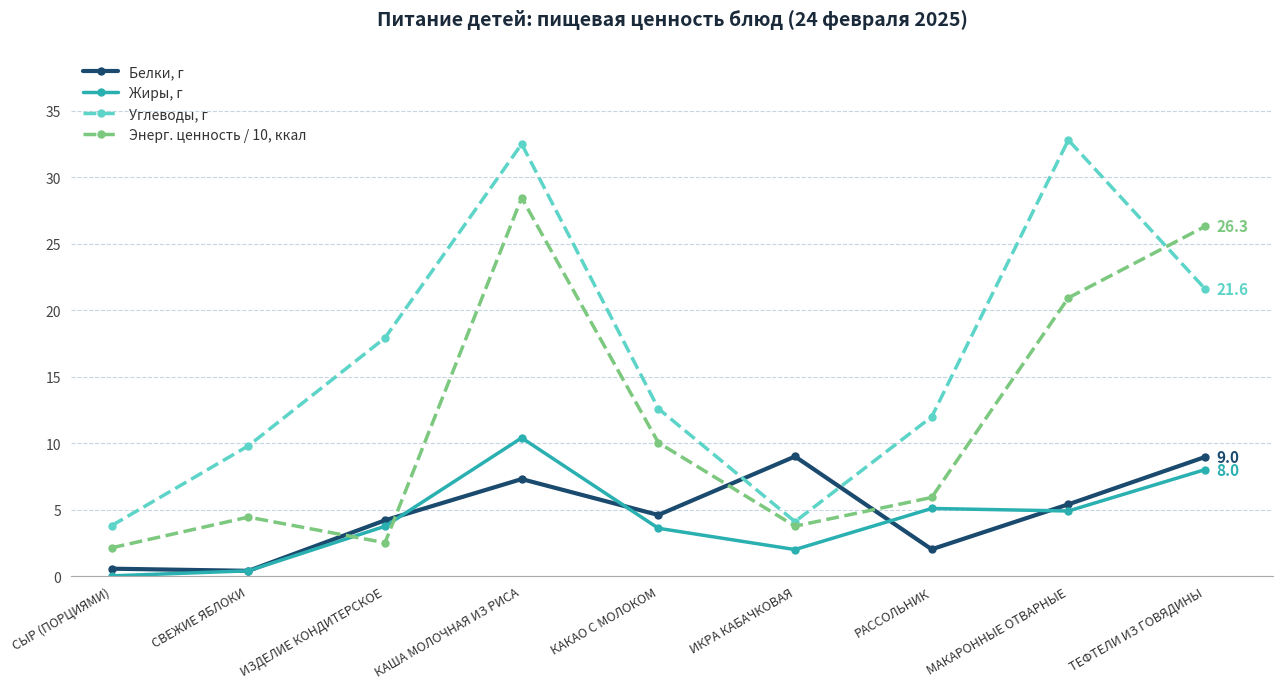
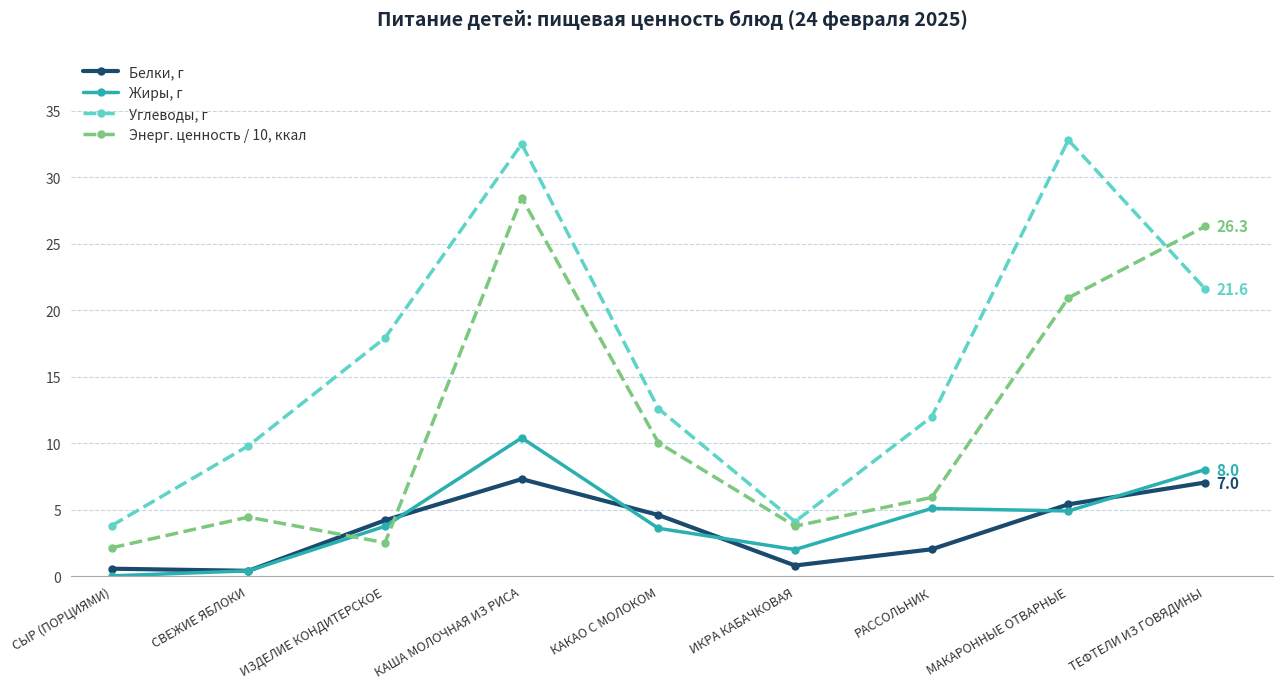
  {
    "Белки, г": {
-     "ИКРА КАБАЧКОВАЯ": 9.0,
-     "ТЕФТЕЛИ ИЗ ГОВЯДИНЫ": 9.0
+     "ИКРА КАБАЧКОВАЯ": 0.8,
+     "ТЕФТЕЛИ ИЗ ГОВЯДИНЫ": 7.0
    },
    "Жиры, г": {
      "СЫР (ПОРЦИЯМИ)": 0.0,
      "ИЗДЕЛИЕ КОНДИТЕРСКОЕ": 3.8,
      "КАША МОЛОЧНАЯ ИЗ РИСА": 10.4,
      "КАКАО C МОЛОКОМ": 3.6,
      "ИКРА КАБАЧКОВАЯ": 2.0,
      "РАССОЛЬНИК": 5.1,
      "МАКАРОННЫЕ ОТВАРНЫЕ": 4.9
    },
    "Углеводы, г": {
      "ТЕФТЕЛИ ИЗ ГОВЯДИНЫ": 21.6
    },
    "Энерг. ценность / 10, ккал": {
      "ТЕФТЕЛИ ИЗ ГОВЯДИНЫ": 26.3
    }
  }
